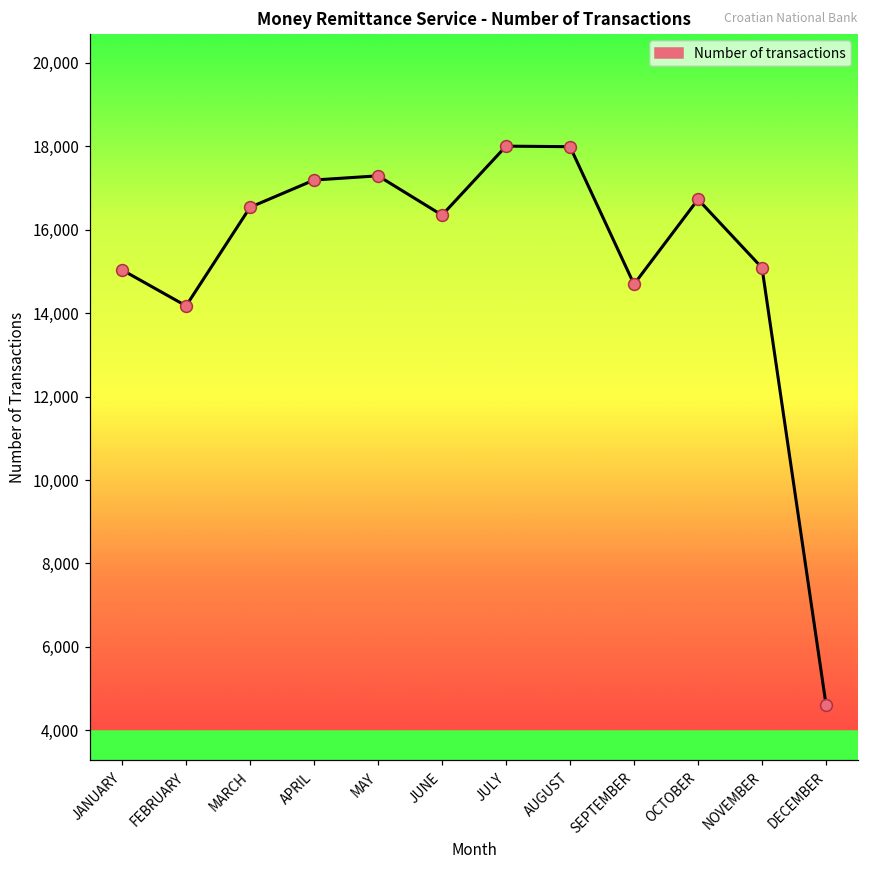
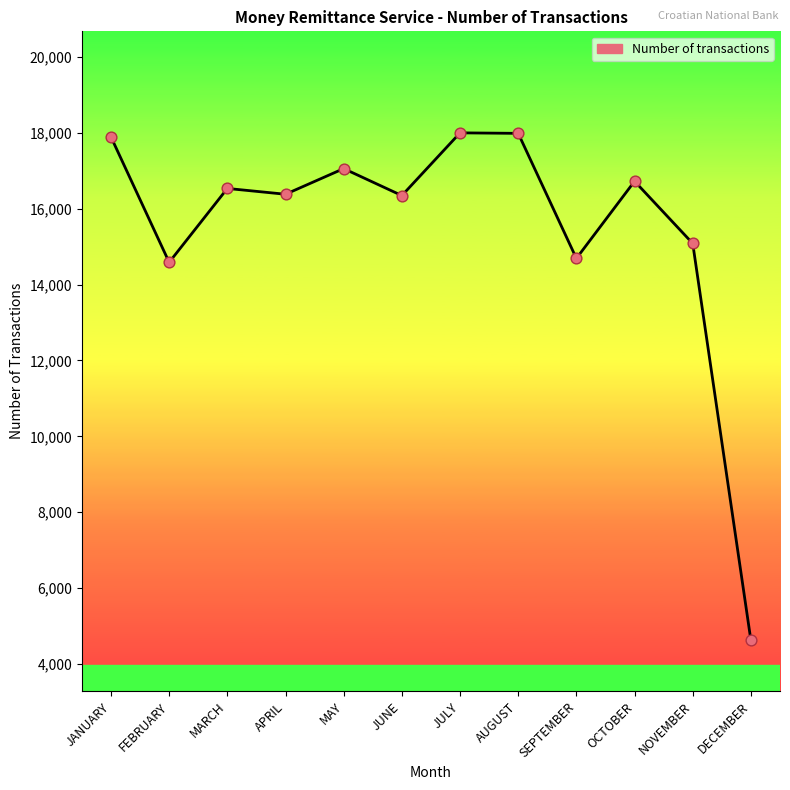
  {
-   "JANUARY": "15,000",
-   "FEBRUARY": "14,200",
+   "JANUARY": "17,900",
+   "FEBRUARY": "14,600",
    "MARCH": "16,500",
-   "APRIL": "17,200",
-   "MAY": "17,300",
+   "APRIL": "16,400",
+   "MAY": "17,100",
    "JUNE": "16,300",
    "JULY": "18,000",
    "AUGUST": "18,000",
    "SEPTEMBER": "14,700",
    "OCTOBER": "16,700",
    "NOVEMBER": "15,100",
    "DECEMBER": "4,600"
  }
